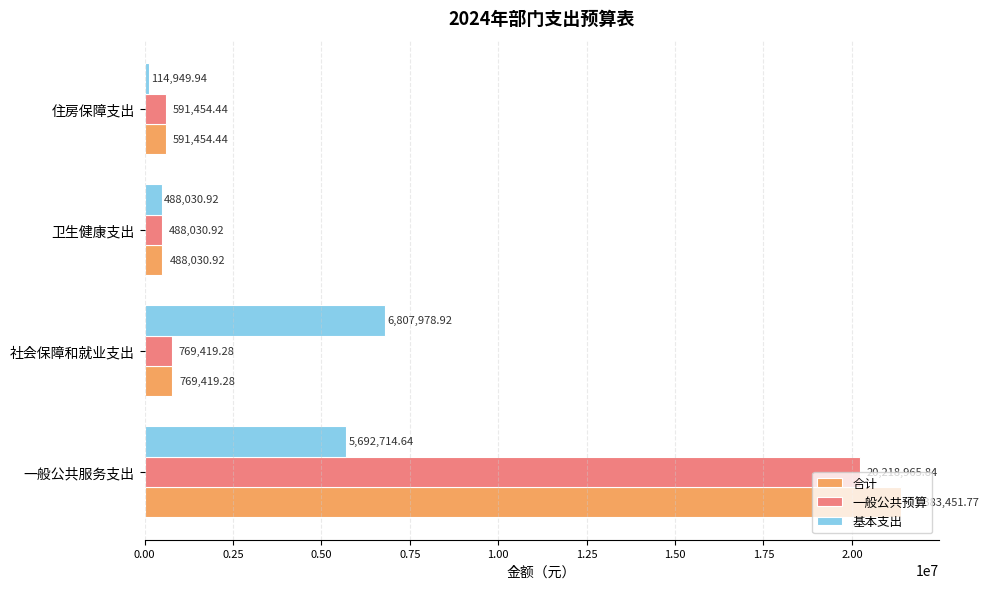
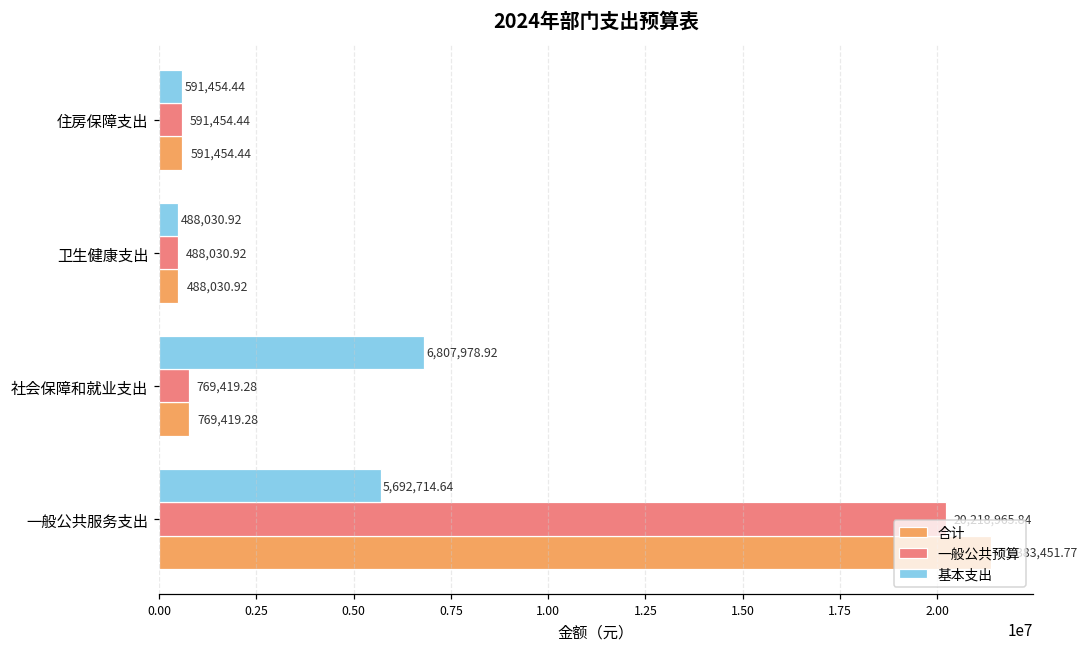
  {
    "基本支出": {
-     "住房保障支出": "114,949.94",
+     "住房保障支出": "591,454.44",
      "卫生健康支出": "488,030.92",
      "社会保障和就业支出": "6,807,978.92",
      "一般公共服务支出": "5,692,714.64"
    }
  }
